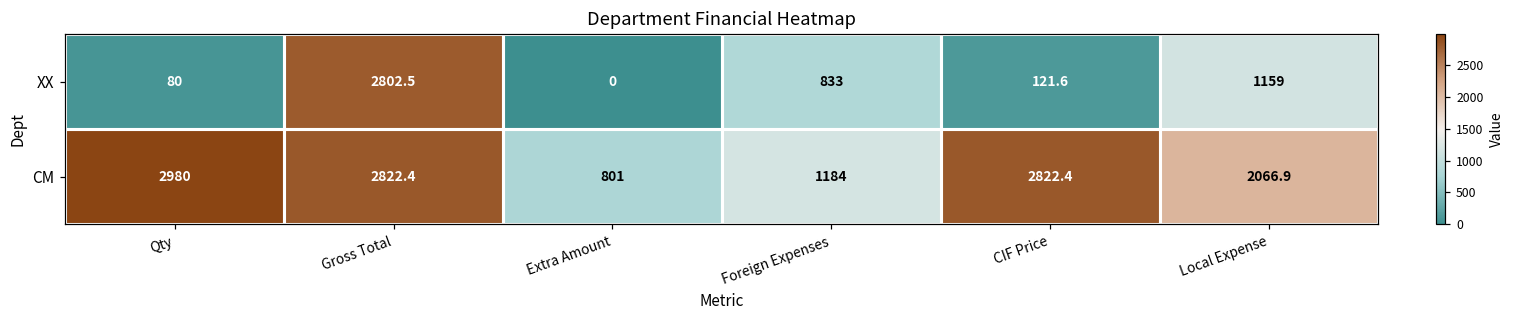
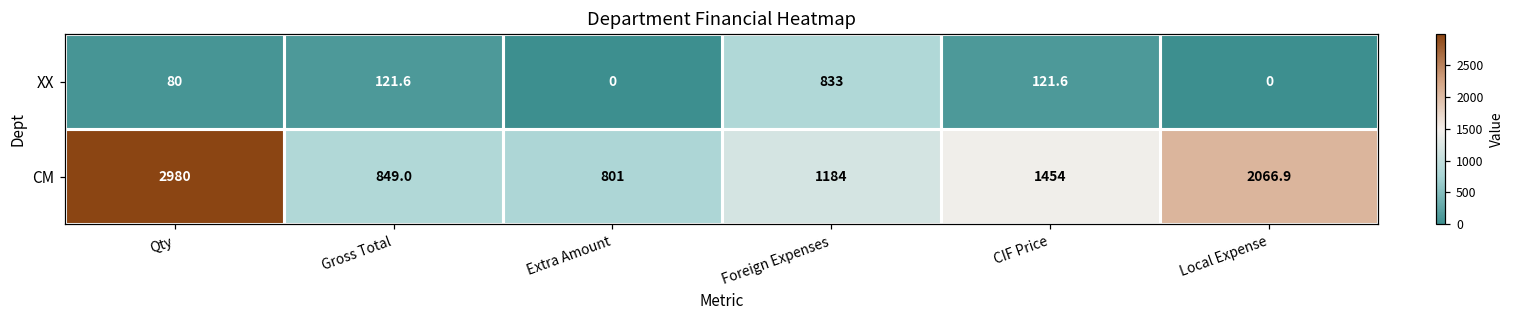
  {
    "XX": {
      "Qty": 80,
-     "Gross Total": 2802.5,
+     "Gross Total": 121.6,
      "Extra Amount": 0,
      "Foreign Expenses": 833,
      "CIF Price": 121.6,
-     "Local Expense": 1159
+     "Local Expense": 0
    },
    "CM": {
      "Qty": 2980,
-     "Gross Total": 2822.4,
+     "Gross Total": 849.0,
      "Extra Amount": 801,
      "Foreign Expenses": 1184,
-     "CIF Price": 2822.4,
+     "CIF Price": 1454,
      "Local Expense": 2066.9
    }
  }
